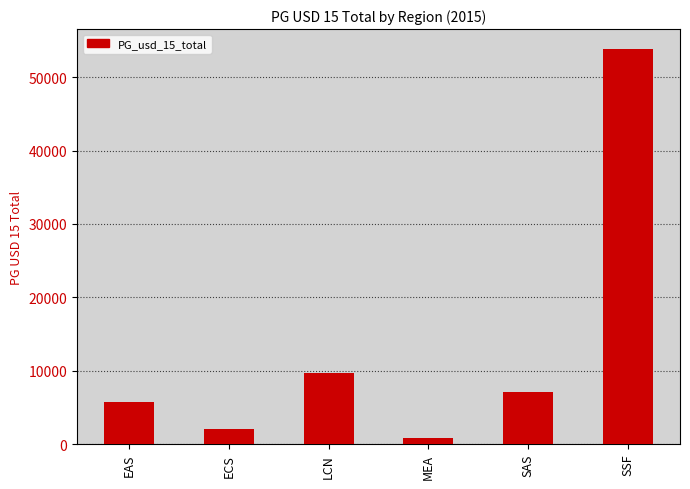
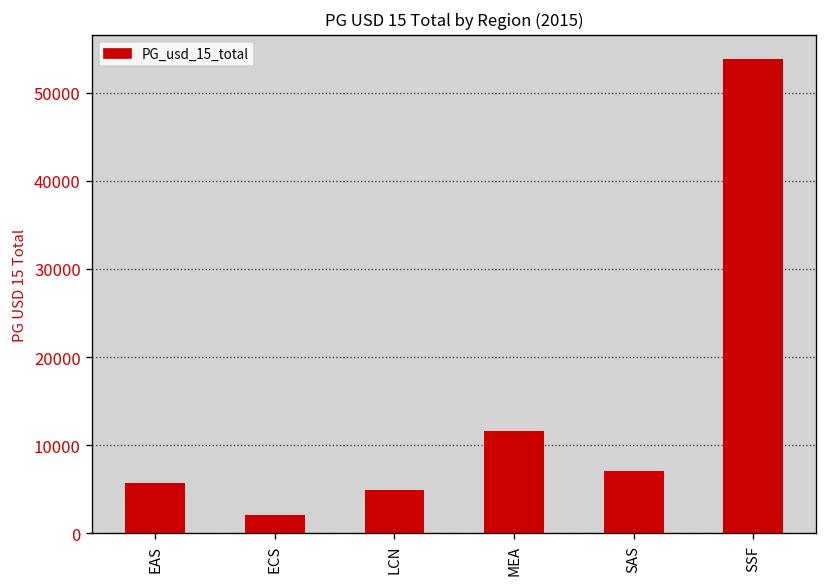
  {
    "EAS": 6000,
    "ECS": 2000,
-   "LCN": 10000,
-   "MEA": 1000,
+   "LCN": 5000,
+   "MEA": 12000,
    "SAS": 7000,
    "SSF": 54000
  }
